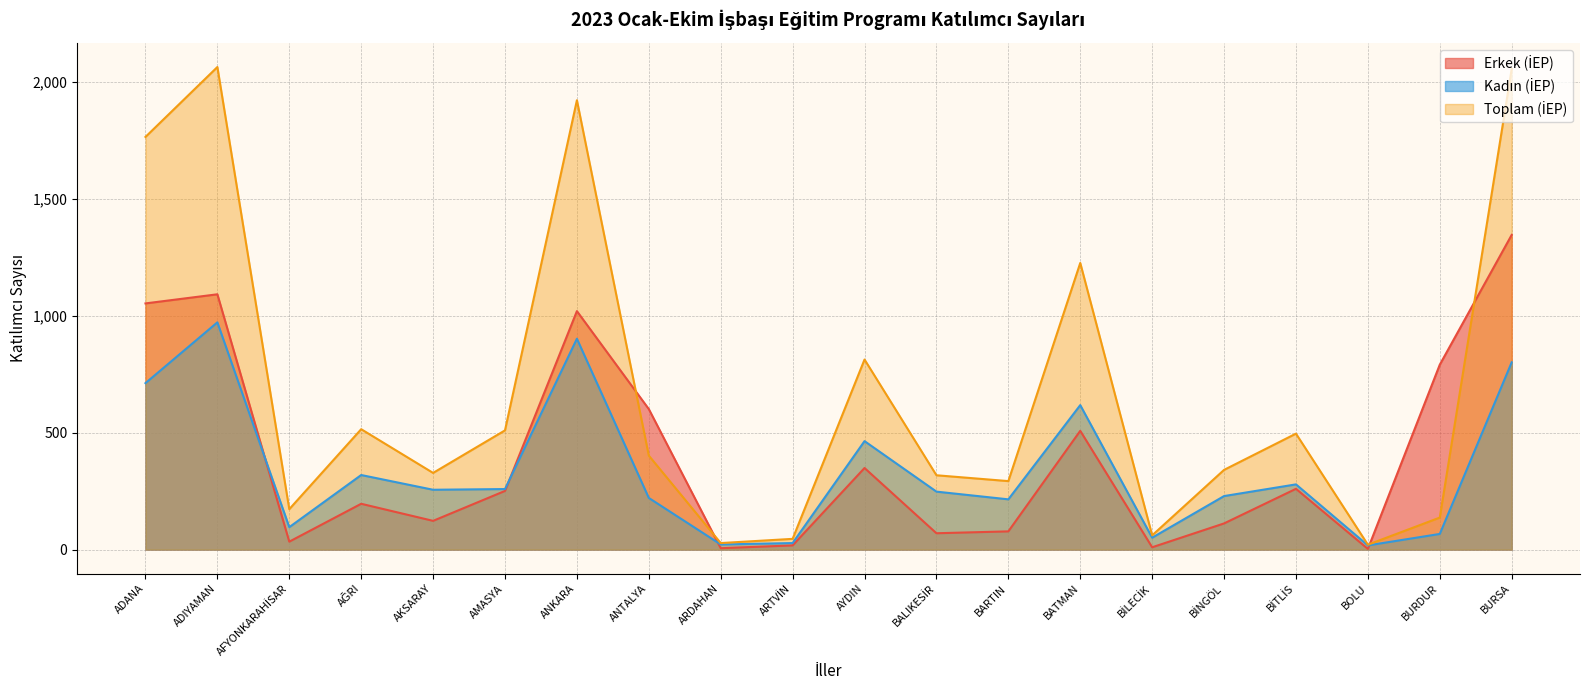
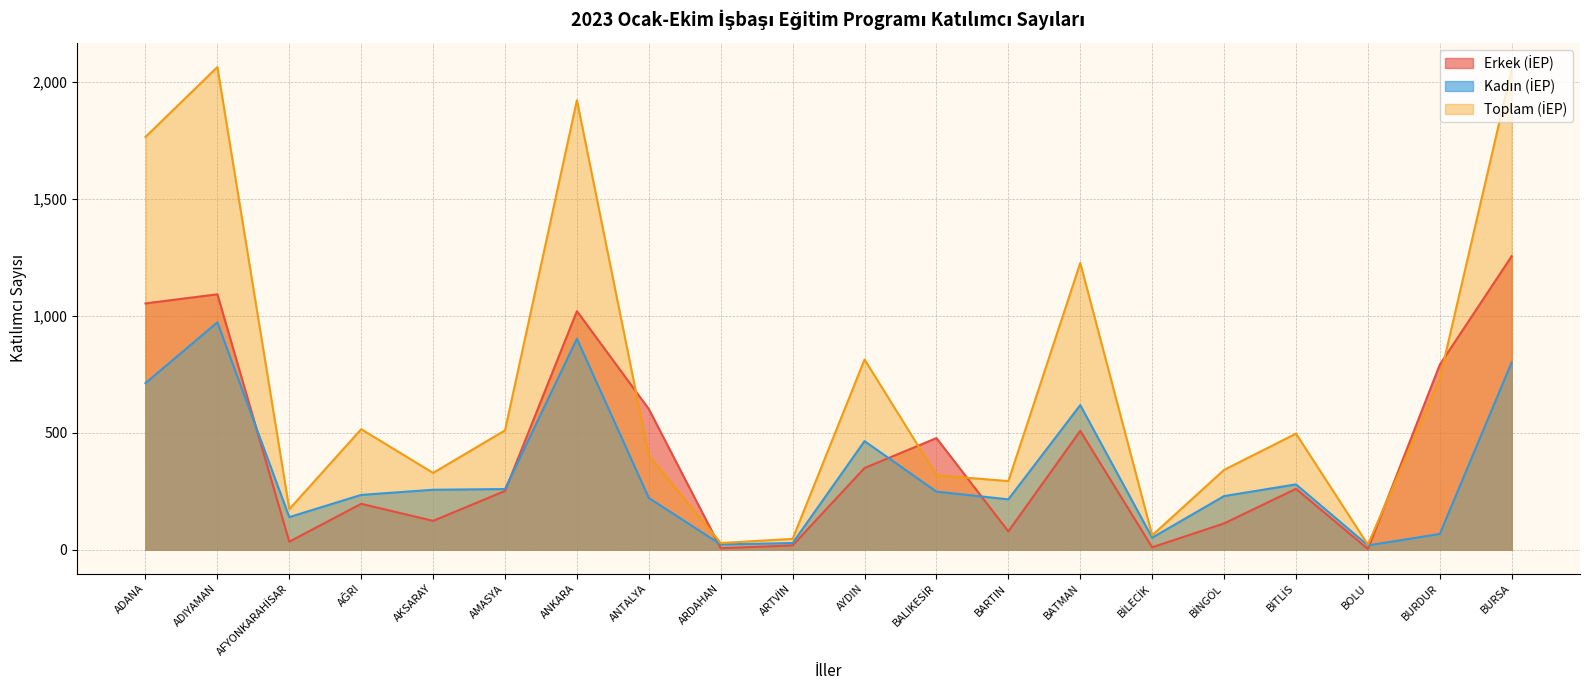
  {
    "Erkek (İEP)": {
      "ADANA": "1,050",
      "ADIYAMAN": "1,090",
      "AFYONKARAHİSAR": "30",
      "AĞRI": "200",
      "AKSARAY": "120",
      "ANKARA": "1,020",
      "ANTALYA": "600",
      "ARDAHAN": "10",
      "AYDIN": "350",
-     "BALIKESİR": "70",
+     "BALIKESİR": "480",
      "BARTIN": "80",
      "BATMAN": "510",
      "BİLECİK": "10",
      "BİNGÖL": "110",
      "BİTLİS": "260",
      "BOLU": "0",
      "BURDUR": "790",
-     "BURSA": "1,350"
+     "BURSA": "1,260"
    },
    "Kadın (İEP)": {
      "ADANA": "710",
      "ADIYAMAN": "970",
-     "AFYONKARAHİSAR": "100",
-     "AĞRI": "320",
+     "AFYONKARAHİSAR": "140",
+     "AĞRI": "230",
      "AKSARAY": "260",
      "ANKARA": "900",
      "ANTALYA": "220",
      "AYDIN": "460",
      "BALIKESİR": "250",
      "BARTIN": "220",
      "BATMAN": "620",
      "BİNGÖL": "230",
      "BİTLİS": "280",
      "BURDUR": "70",
      "BURSA": "800"
    },
    "Toplam (İEP)": {
      "ADANA": "1,770",
      "ADIYAMAN": "2,060",
      "AFYONKARAHİSAR": "170",
      "AĞRI": "520",
      "AKSARAY": "330",
      "AMASYA": "510",
      "ANKARA": "1,920",
      "ANTALYA": "400",
      "ARTVİN": "50",
      "AYDIN": "810",
      "BALIKESİR": "320",
      "BARTIN": "290",
      "BATMAN": "1,230",
      "BİNGÖL": "340",
      "BİTLİS": "500",
-     "BURDUR": "140"
+     "BURDUR": "730"
    }
  }
